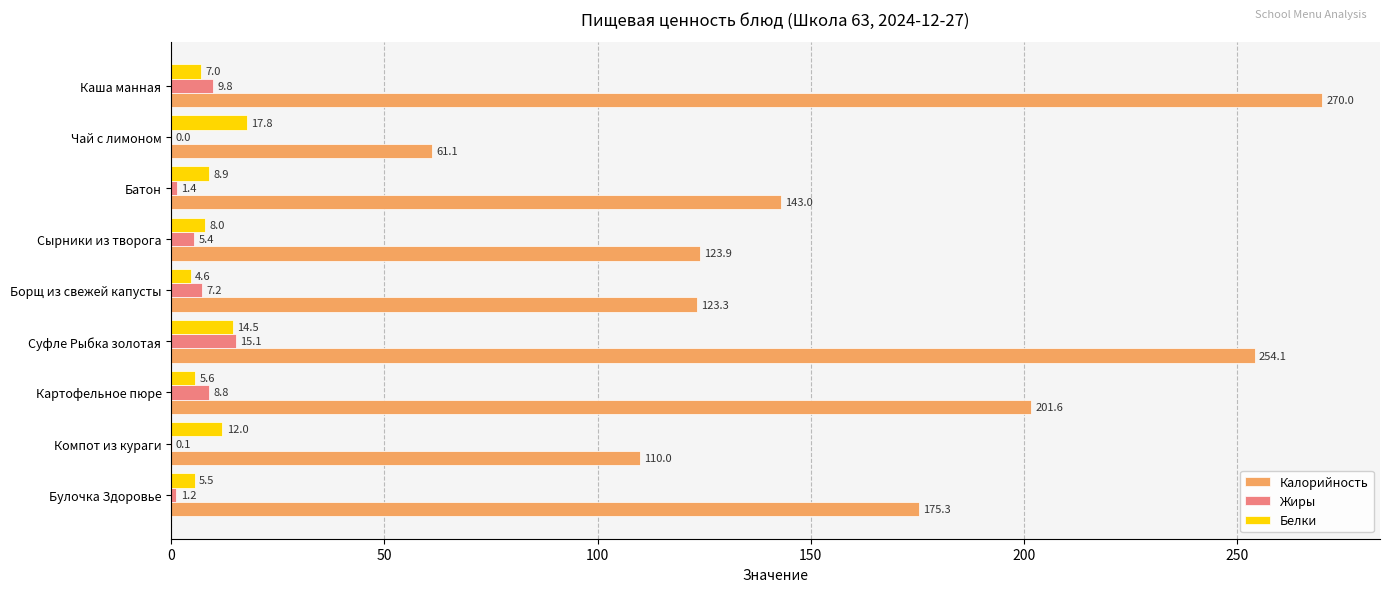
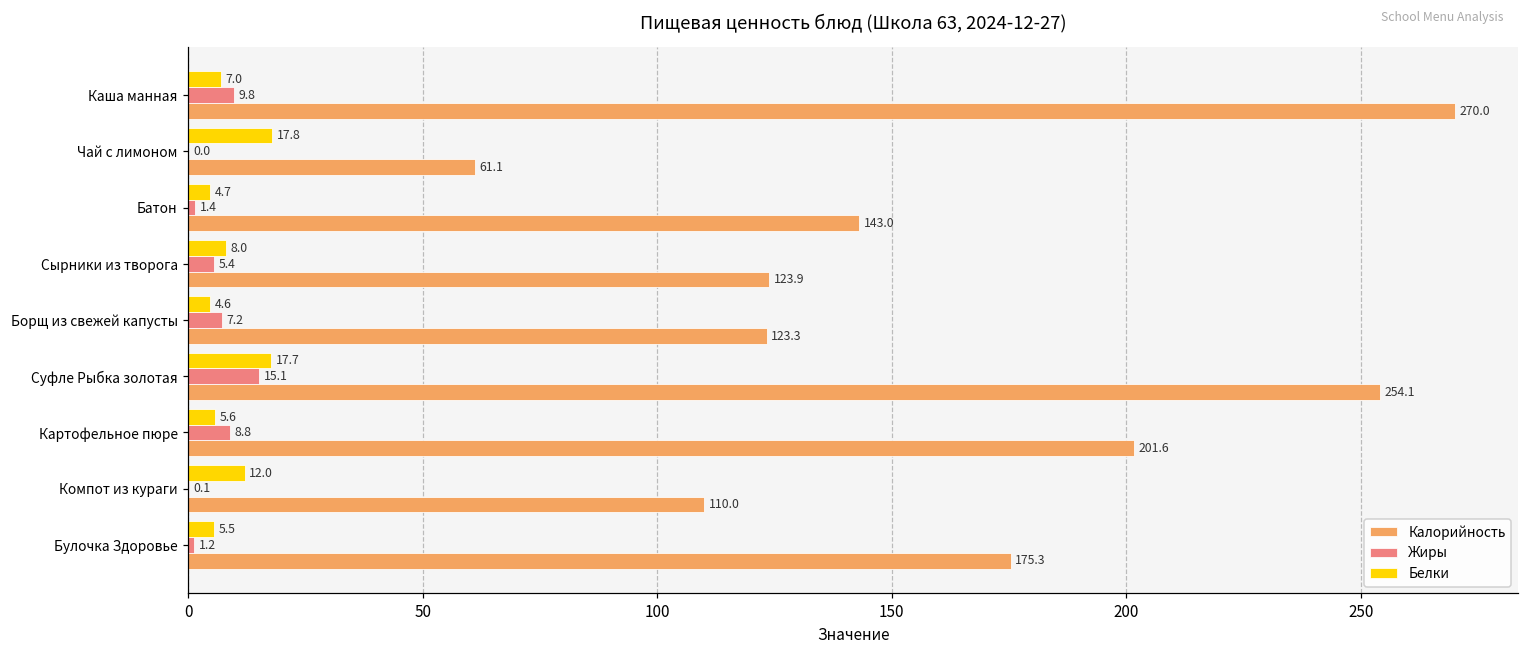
  {
    "Белки": {
      "Каша манная": 7.0,
      "Чай с лимоном": 17.8,
-     "Батон": 8.9,
+     "Батон": 4.7,
      "Сырники из творога": 8.0,
      "Борщ из свежей капусты": 4.6,
-     "Суфле Рыбка золотая": 14.5,
+     "Суфле Рыбка золотая": 17.7,
      "Картофельное пюре": 5.6,
      "Компот из кураги": 12.0,
      "Булочка Здоровье": 5.5
    }
  }
